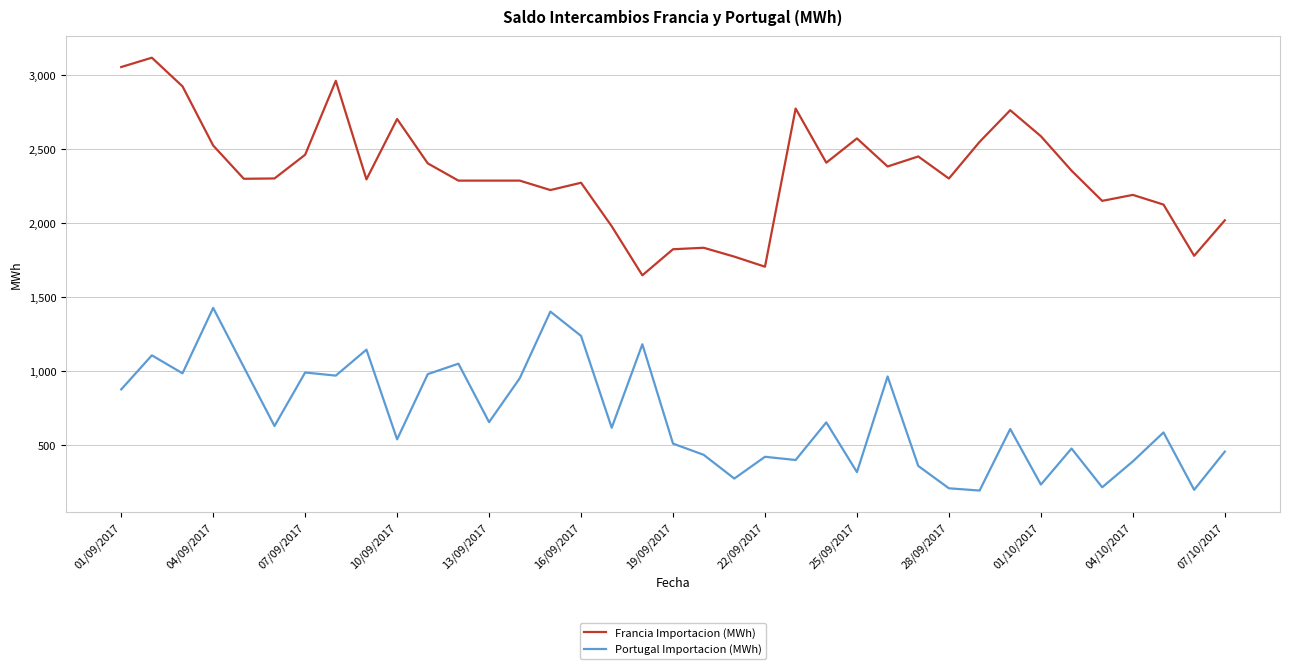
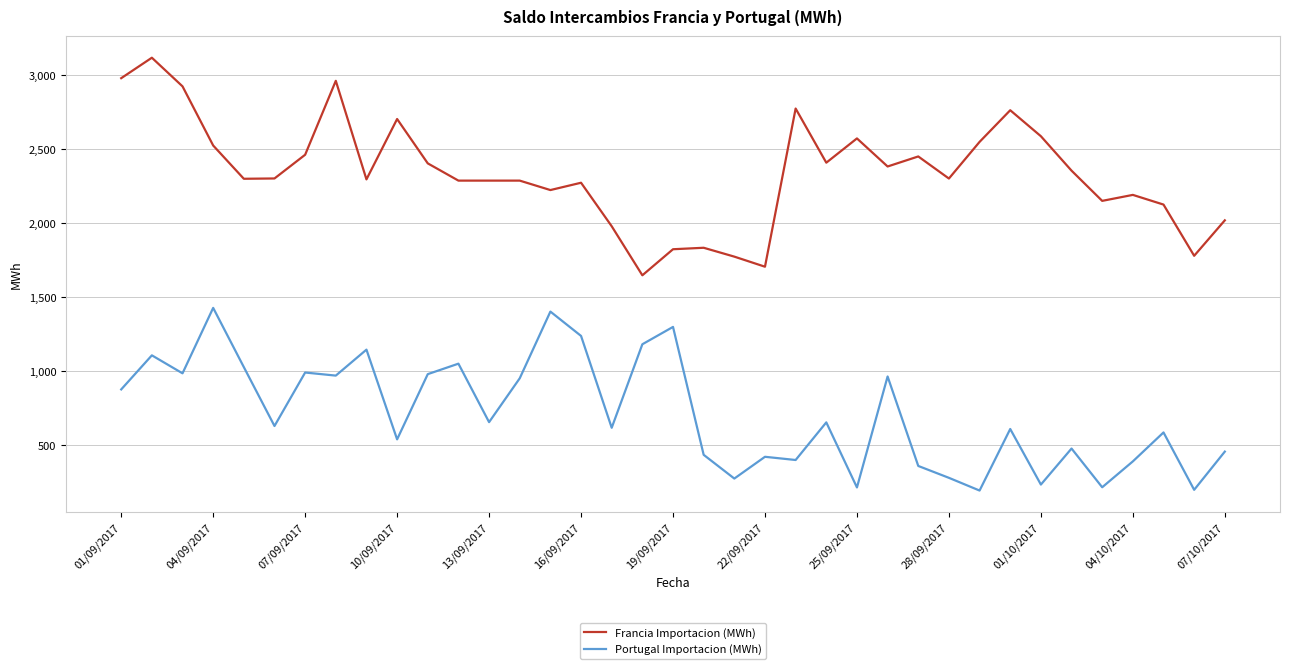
  {
    "Francia Importacion (MWh)": {
-     "01/09/2017": "3,060",
+     "01/09/2017": "2,980",
      "04/09/2017": "2,530",
      "07/09/2017": "2,460",
      "10/09/2017": "2,700",
      "13/09/2017": "2,290",
      "16/09/2017": "2,270",
      "19/09/2017": "1,820",
      "22/09/2017": "1,710",
      "25/09/2017": "2,570",
      "28/09/2017": "2,300",
      "01/10/2017": "2,590",
      "04/10/2017": "2,190",
      "07/10/2017": "2,020"
    },
    "Portugal Importacion (MWh)": {
      "01/09/2017": "880",
      "04/09/2017": "1,430",
      "07/09/2017": "990",
      "10/09/2017": "540",
      "13/09/2017": "650",
      "16/09/2017": "1,240",
-     "19/09/2017": "510",
+     "19/09/2017": "1,300",
      "22/09/2017": "420",
-     "25/09/2017": "320",
-     "28/09/2017": "210",
+     "25/09/2017": "210",
+     "28/09/2017": "280",
      "01/10/2017": "230",
      "04/10/2017": "390",
      "07/10/2017": "450"
    }
  }
